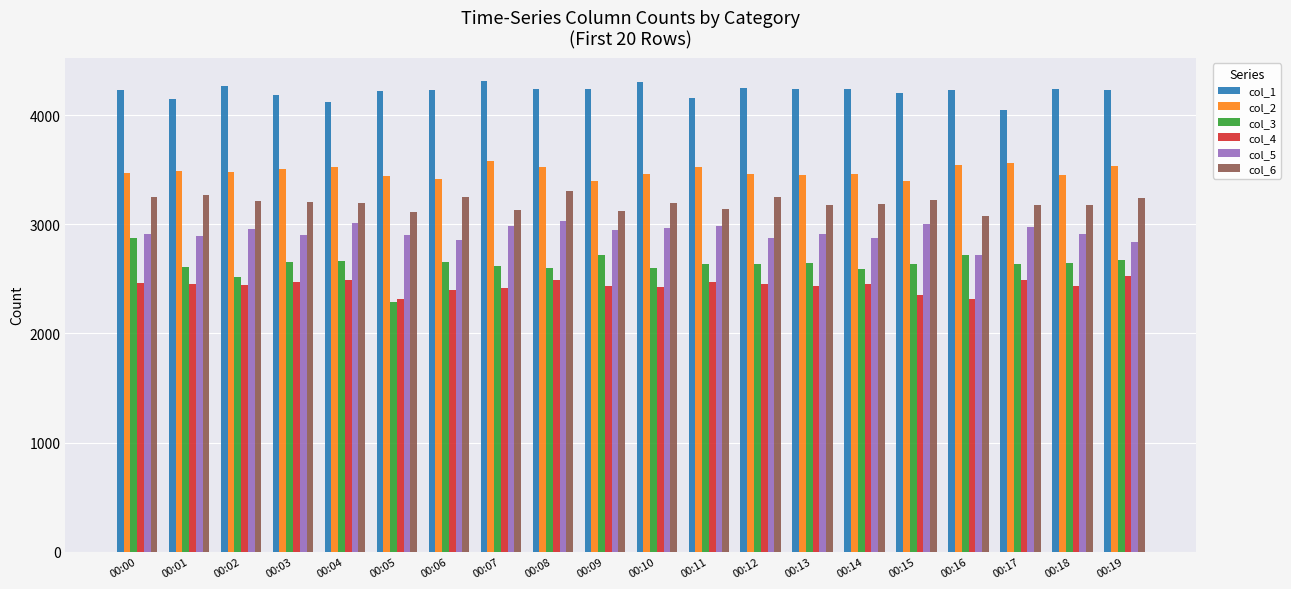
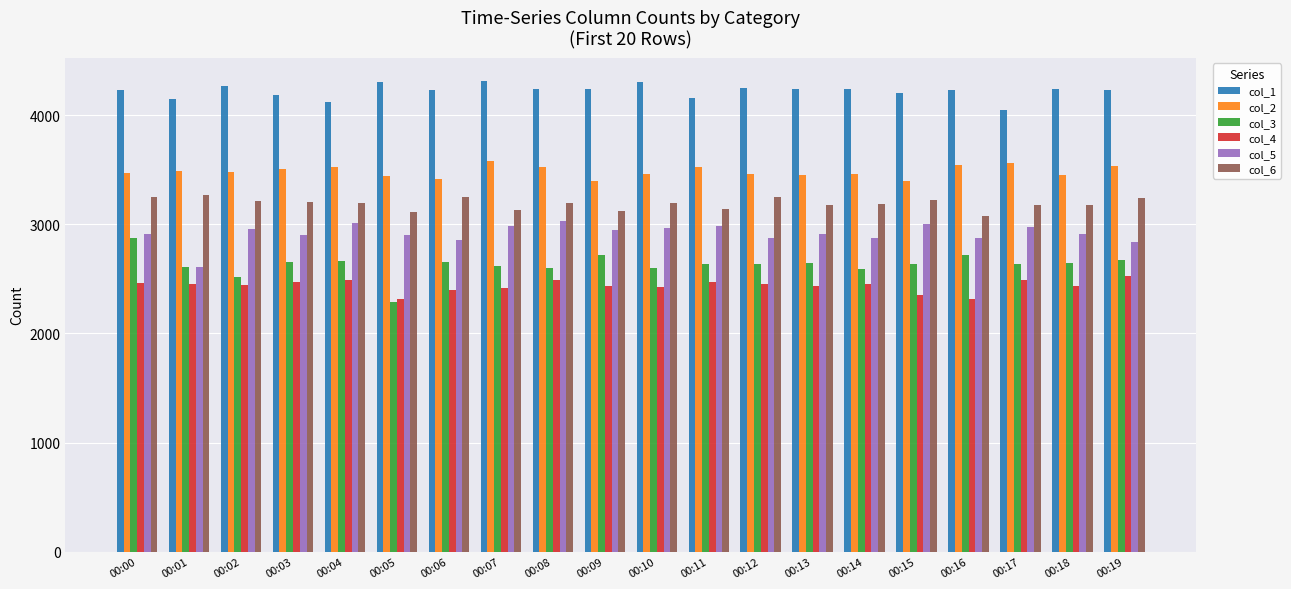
  {
    "col_1": {
      "00:00": 4240,
      "00:01": 4150,
      "00:02": 4270,
      "00:03": 4180,
      "00:04": 4120,
-     "00:05": 4220,
+     "00:05": 4300,
      "00:06": 4230,
      "00:07": 4310,
      "00:08": 4240,
      "00:09": 4240,
      "00:10": 4310,
      "00:11": 4160,
      "00:12": 4250,
      "00:13": 4240,
      "00:14": 4240,
      "00:15": 4200,
      "00:16": 4230,
      "00:17": 4050,
      "00:18": 4240,
      "00:19": 4230
    },
    "col_2": {
      "00:00": 3470,
      "00:01": 3490,
      "00:02": 3480,
      "00:03": 3510,
      "00:04": 3520,
      "00:05": 3450,
      "00:06": 3420,
      "00:07": 3580,
      "00:08": 3530,
      "00:09": 3400,
      "00:10": 3470,
      "00:11": 3520,
      "00:12": 3460,
      "00:13": 3460,
      "00:14": 3460,
      "00:15": 3400,
      "00:16": 3540,
      "00:17": 3560,
      "00:18": 3460,
      "00:19": 3530
    },
    "col_3": {
      "00:00": 2870,
      "00:01": 2610,
      "00:02": 2520,
      "00:03": 2660,
      "00:04": 2670,
      "00:05": 2290,
      "00:06": 2650,
      "00:07": 2620,
      "00:08": 2600,
      "00:09": 2720,
      "00:10": 2600,
      "00:11": 2630,
      "00:12": 2630,
      "00:13": 2650,
      "00:14": 2590,
      "00:15": 2640,
      "00:16": 2720,
      "00:17": 2640,
      "00:18": 2650,
      "00:19": 2670
    },
    "col_4": {
      "00:00": 2470,
      "00:01": 2450,
      "00:02": 2450,
      "00:03": 2480,
      "00:04": 2490,
      "00:05": 2320,
      "00:06": 2400,
      "00:07": 2420,
      "00:08": 2490,
      "00:09": 2430,
      "00:10": 2420,
      "00:11": 2470,
      "00:12": 2450,
      "00:13": 2440,
      "00:14": 2450,
      "00:15": 2350,
      "00:16": 2310,
      "00:17": 2490,
      "00:18": 2440,
      "00:19": 2520
    },
    "col_5": {
      "00:00": 2910,
-     "00:01": 2900,
+     "00:01": 2610,
      "00:02": 2960,
      "00:03": 2900,
      "00:04": 3020,
      "00:05": 2900,
      "00:06": 2860,
      "00:07": 2980,
      "00:08": 3030,
      "00:09": 2950,
      "00:10": 2960,
      "00:11": 2980,
      "00:12": 2870,
      "00:13": 2910,
      "00:14": 2880,
      "00:15": 3000,
-     "00:16": 2720,
+     "00:16": 2880,
      "00:17": 2980,
      "00:18": 2910,
      "00:19": 2840
    },
    "col_6": {
      "00:00": 3260,
      "00:01": 3270,
      "00:02": 3220,
      "00:03": 3200,
      "00:04": 3200,
      "00:05": 3110,
      "00:06": 3250,
      "00:07": 3130,
-     "00:08": 3310,
+     "00:08": 3200,
      "00:09": 3120,
      "00:10": 3190,
      "00:11": 3140,
      "00:12": 3250,
      "00:13": 3180,
      "00:14": 3180,
      "00:15": 3220,
      "00:16": 3080,
      "00:17": 3170,
      "00:18": 3180,
      "00:19": 3240
    }
  }
